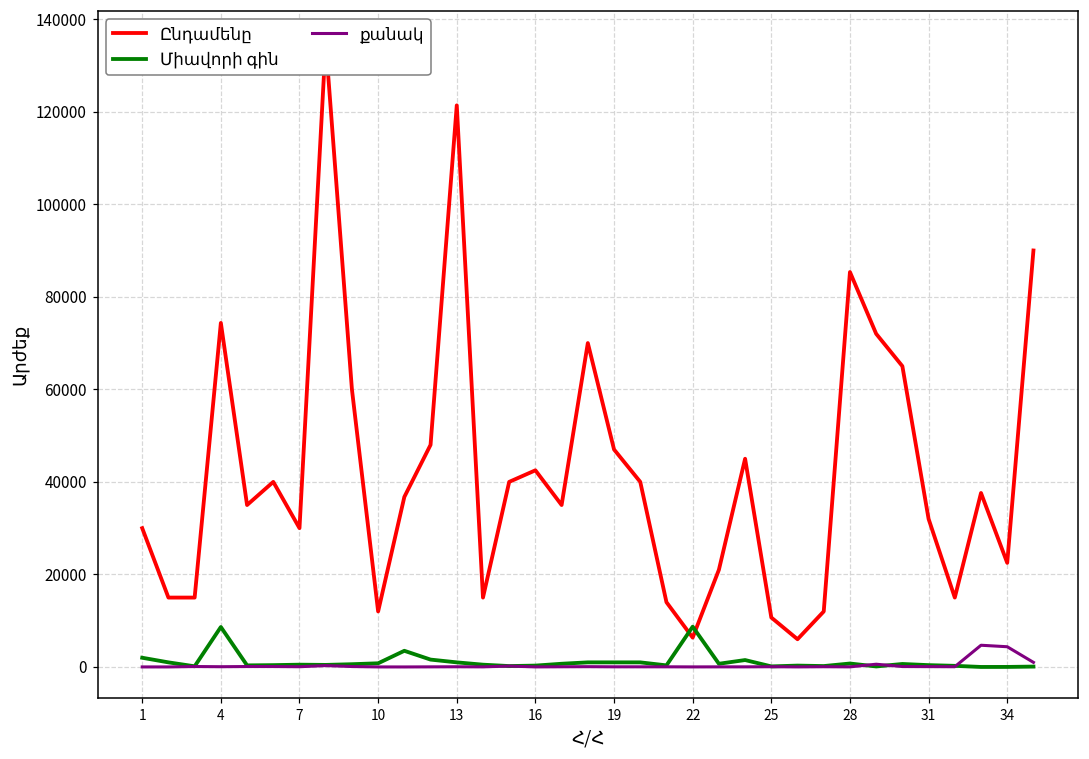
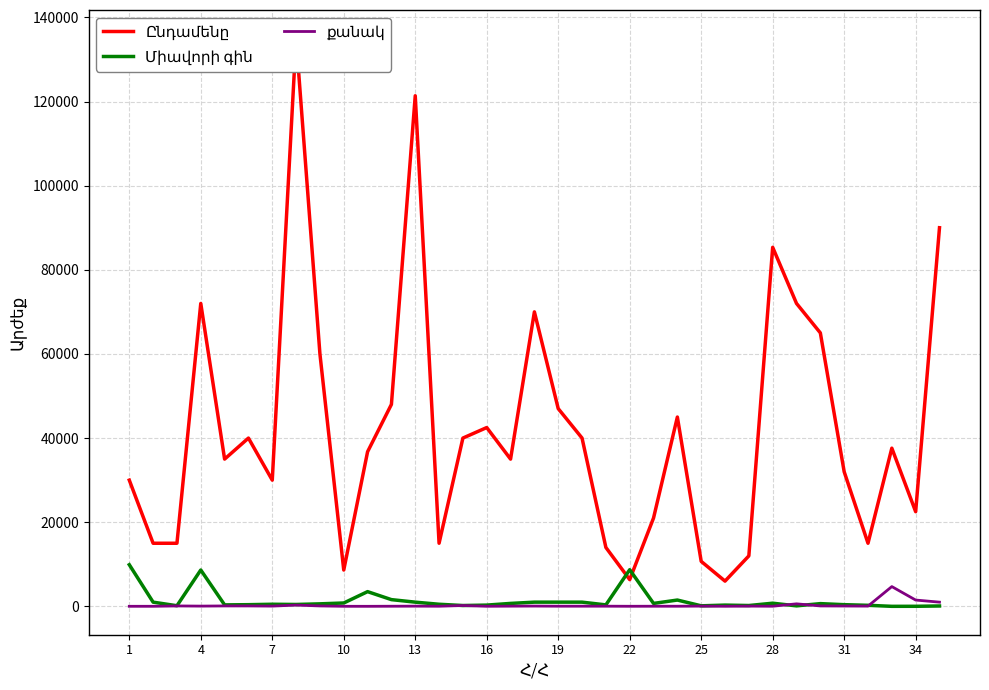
  {
    "Ընդամենը": {
      "1": 30000,
-     "4": 74000,
+     "4": 72000,
      "7": 30000,
-     "10": 12000,
+     "10": 9000,
      "13": 121000,
      "16": 43000,
      "19": 47000,
      "22": 6000,
      "25": 11000,
      "28": 85000,
      "31": 32000,
      "34": 23000
    },
    "Միավորի գին": {
-     "1": 2000,
+     "1": 10000,
      "4": 9000,
      "10": 1000,
      "13": 1000,
      "19": 1000,
      "22": 9000,
      "28": 1000,
      "34": 0
    },
    "քանակ": {
      "1": 0,
      "4": 0,
      "10": 0,
      "13": 0,
      "19": 0,
      "22": 0,
      "28": 0,
-     "34": 4000
+     "34": 2000
    }
  }
